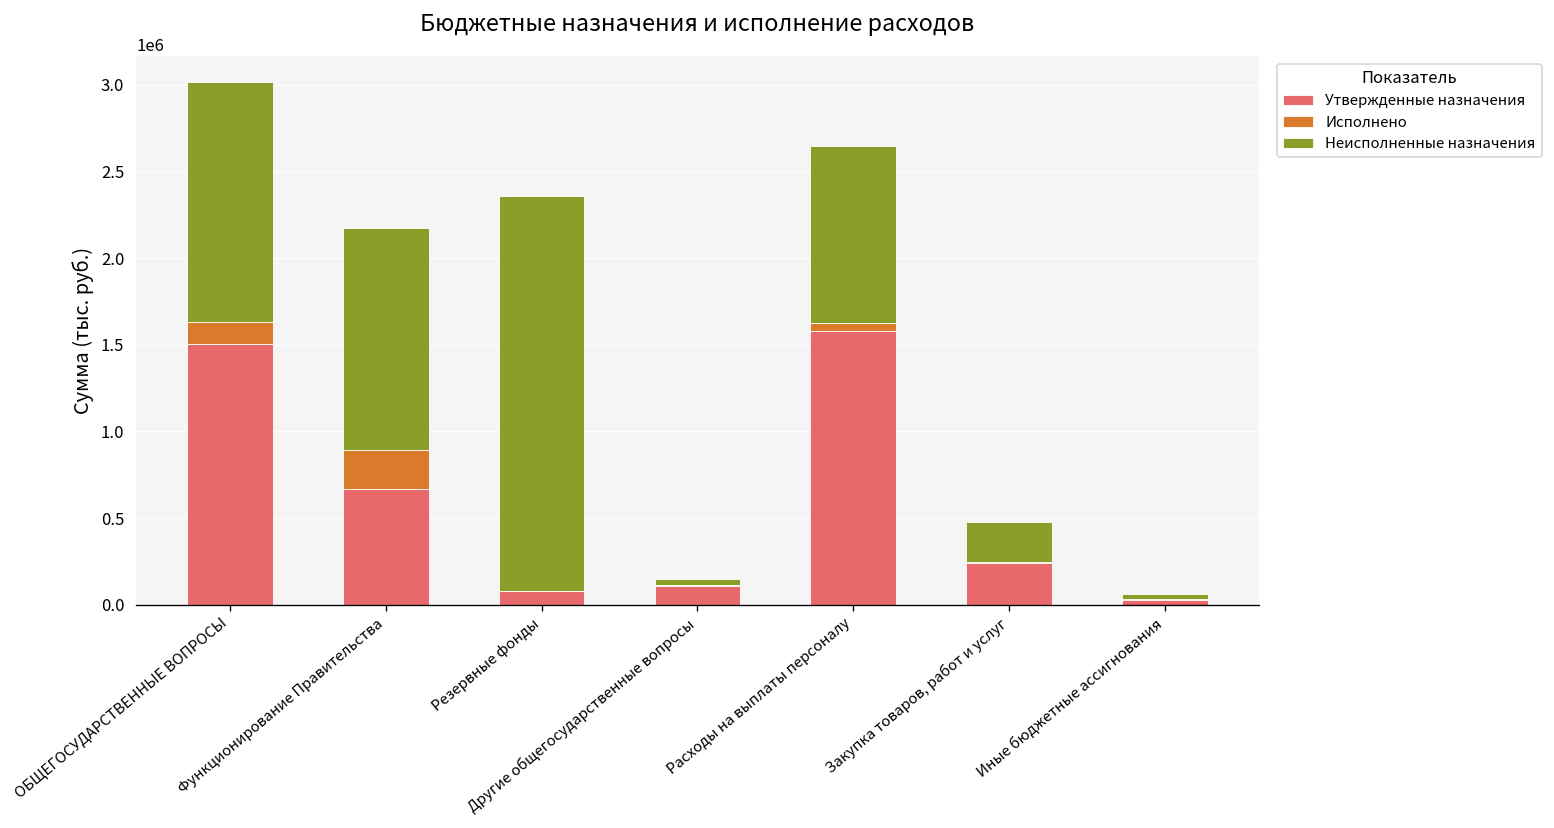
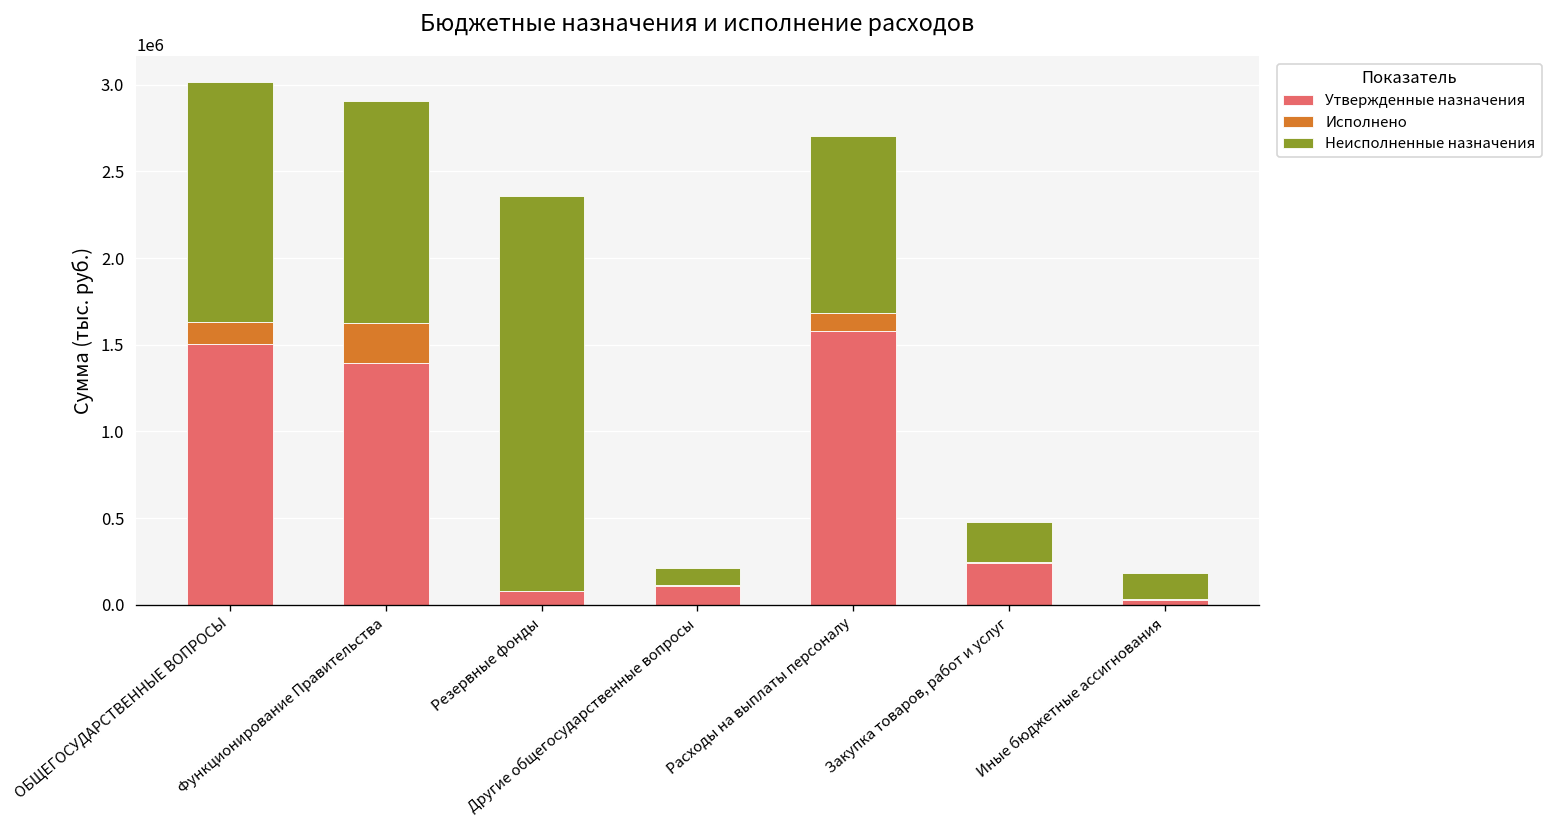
  {
    "Утвержденные назначения": {
      "ОБЩЕГОСУДАРСТВЕННЫЕ ВОПРОСЫ": 1510000,
-     "Функционирование Правительства": 670000,
+     "Функционирование Правительства": 1400000,
      "Резервные фонды": 80000,
      "Другие общегосударственные вопросы": 110000,
      "Расходы на выплаты персоналу": 1580000,
      "Закупка товаров, работ и услуг": 240000,
      "Иные бюджетные ассигнования": 30000
    },
    "Исполнено": {
      "ОБЩЕГОСУДАРСТВЕННЫЕ ВОПРОСЫ": 120000,
      "Функционирование Правительства": 230000,
      "Резервные фонды": 0,
-     "Расходы на выплаты персоналу": 40000
+     "Расходы на выплаты персоналу": 100000
    },
    "Неисполненные назначения": {
      "ОБЩЕГОСУДАРСТВЕННЫЕ ВОПРОСЫ": 1380000,
      "Функционирование Правительства": 1280000,
      "Резервные фонды": 2280000,
-     "Другие общегосударственные вопросы": 30000,
+     "Другие общегосударственные вопросы": 100000,
      "Расходы на выплаты персоналу": 1020000,
      "Закупка товаров, работ и услуг": 230000,
-     "Иные бюджетные ассигнования": 30000
+     "Иные бюджетные ассигнования": 150000
    }
  }
